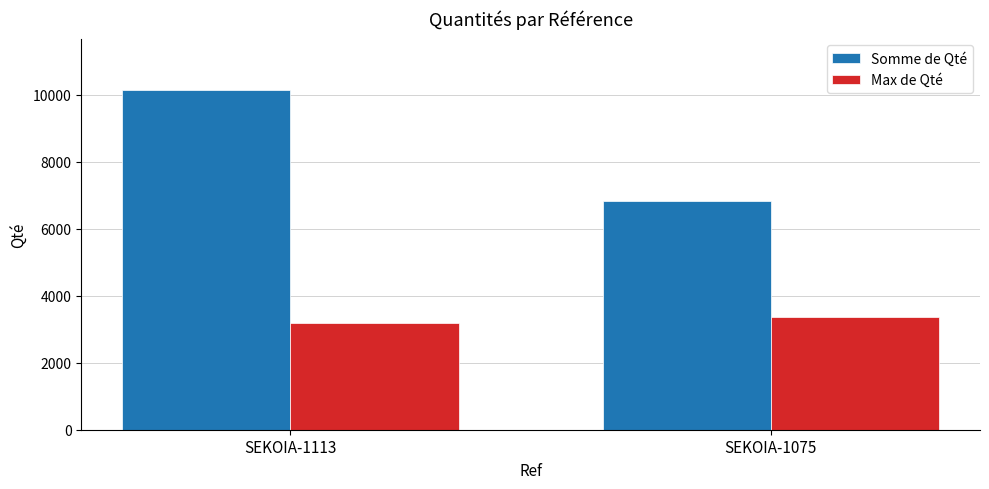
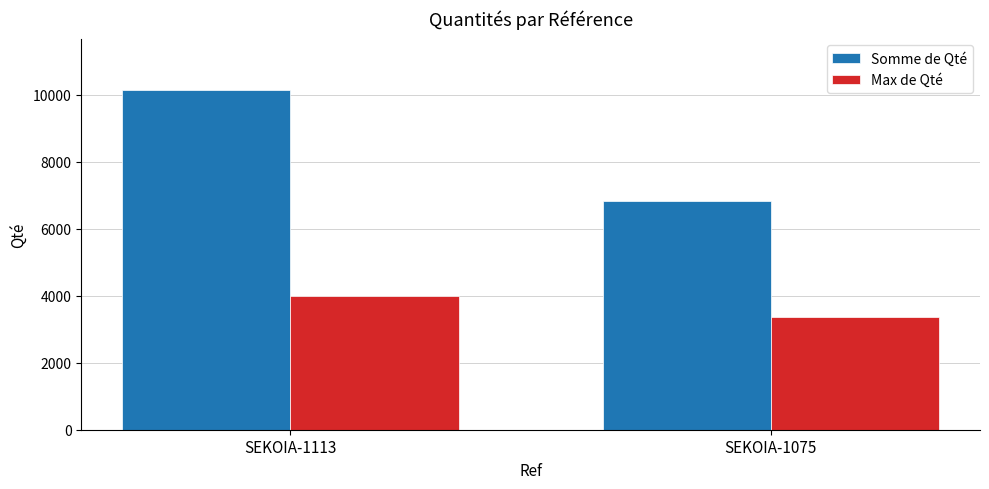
  {
    "Somme de Qté": {
      "SEKOIA-1113": 10200,
      "SEKOIA-1075": 6800
    },
    "Max de Qté": {
-     "SEKOIA-1113": 3200,
+     "SEKOIA-1113": 4000,
      "SEKOIA-1075": 3400
    }
  }
